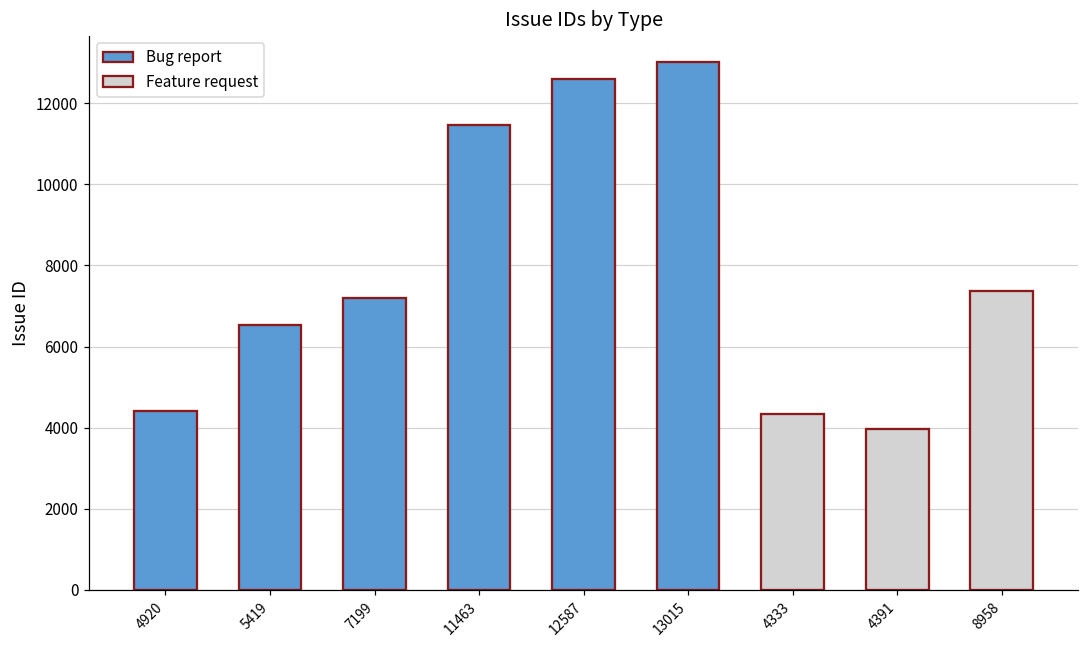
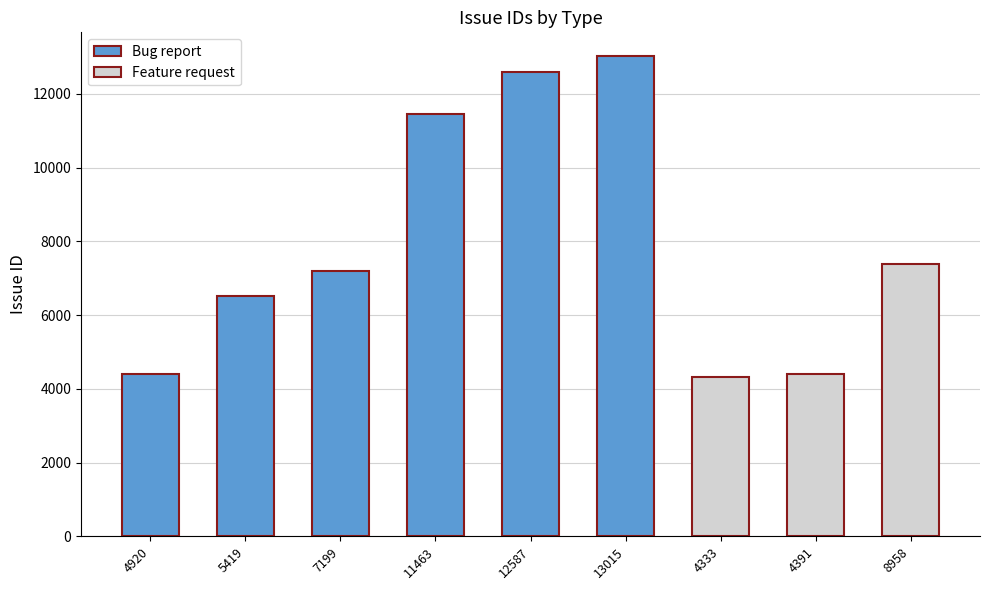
  {
    "Bug report": {
      "4920": 4400,
      "5419": 6500,
      "7199": 7200,
      "11463": 11500,
      "12587": 12600,
      "13015": 13000
    },
    "Feature request": {
      "4333": 4300,
-     "4391": 4000,
+     "4391": 4400,
      "8958": 7400
    }
  }
